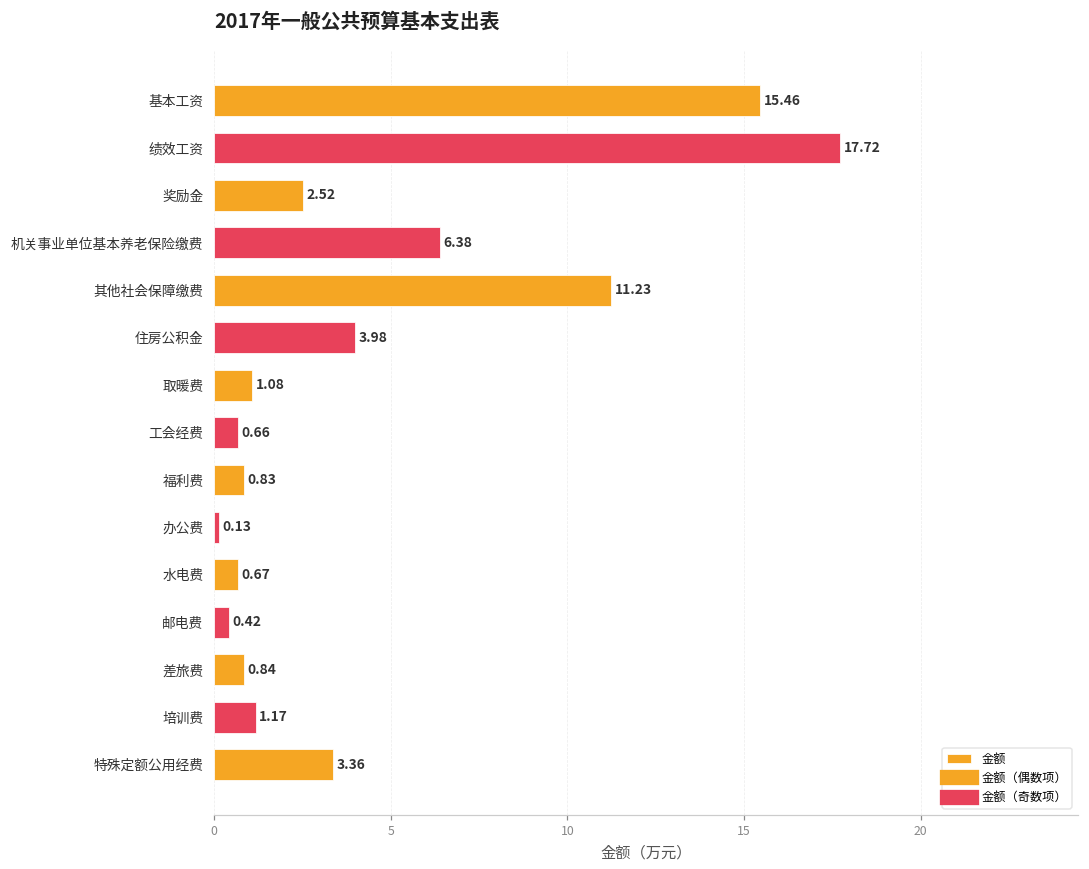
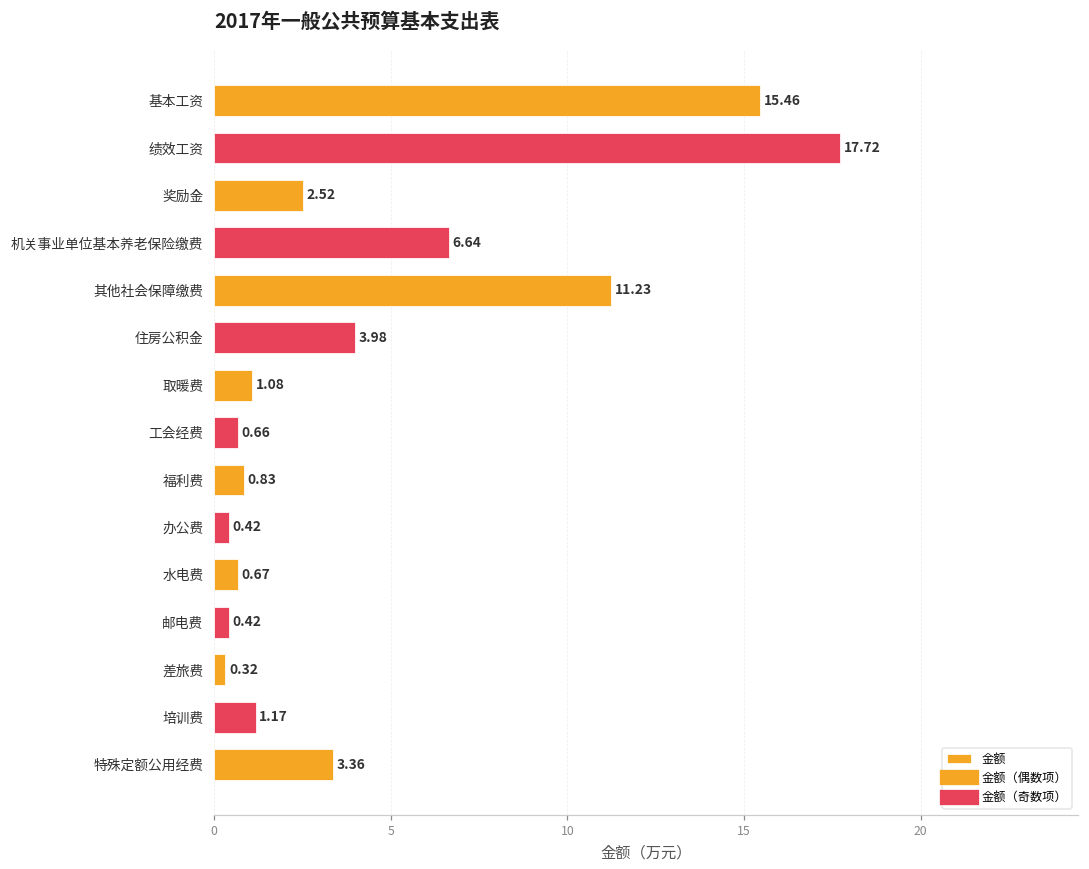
  {
    "基本工资": 15.46,
    "绩效工资": 17.72,
    "奖励金": 2.52,
-   "机关事业单位基本养老保险缴费": 6.38,
+   "机关事业单位基本养老保险缴费": 6.64,
    "其他社会保障缴费": 11.23,
    "住房公积金": 3.98,
    "取暖费": 1.08,
    "工会经费": 0.66,
    "福利费": 0.83,
-   "办公费": 0.13,
+   "办公费": 0.42,
    "水电费": 0.67,
    "邮电费": 0.42,
-   "差旅费": 0.84,
+   "差旅费": 0.32,
    "培训费": 1.17,
    "特殊定额公用经费": 3.36
  }
